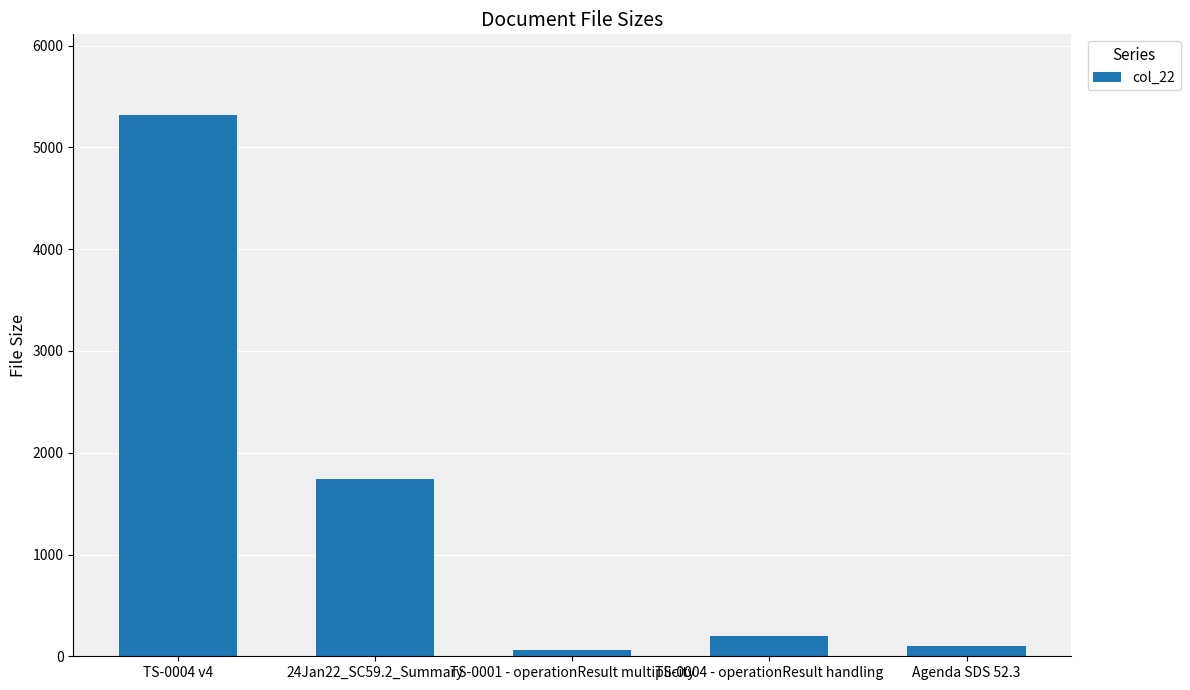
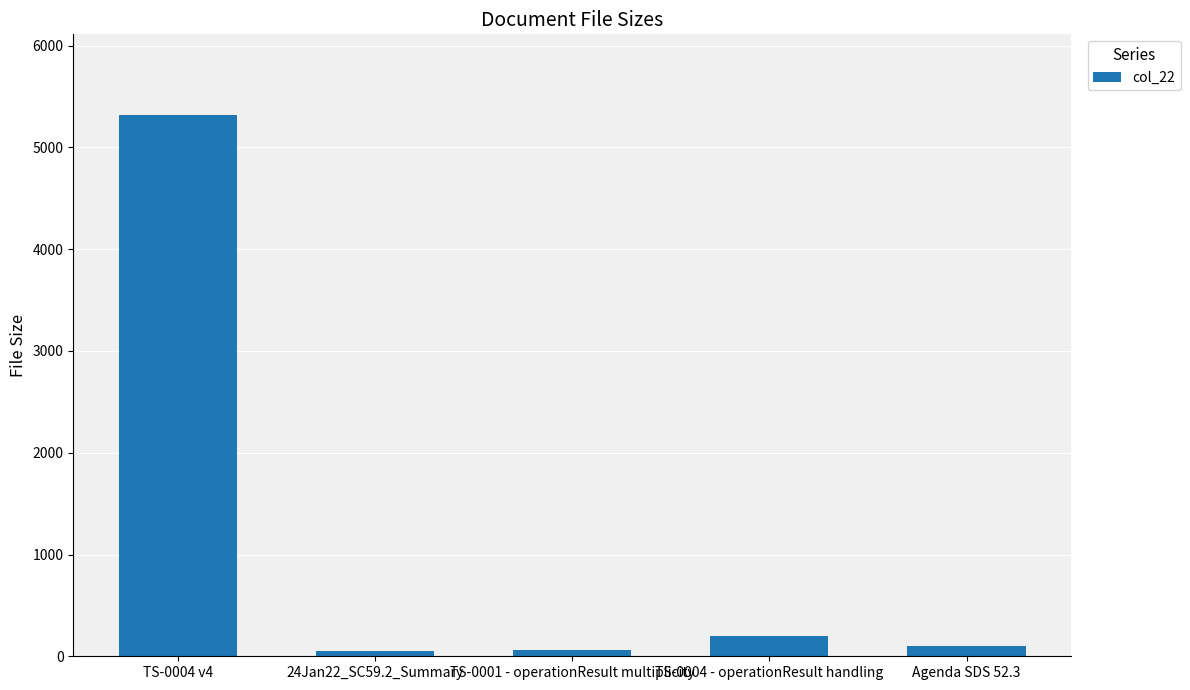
  {
    "TS-0004 v4": 5310,
-   "24Jan22_SC59.2_Summary": 1740,
+   "24Jan22_SC59.2_Summary": 50,
    "Agenda SDS 52.3": 100
  }
